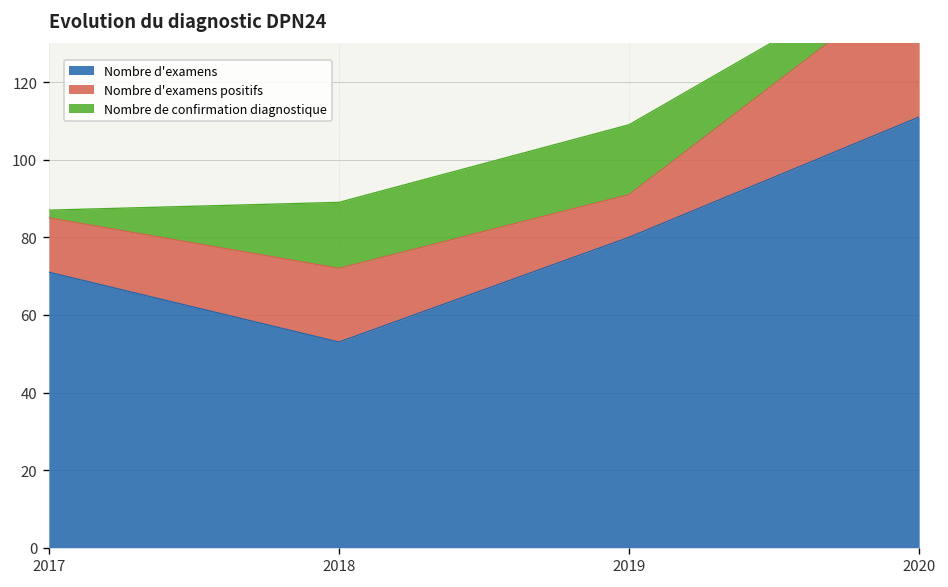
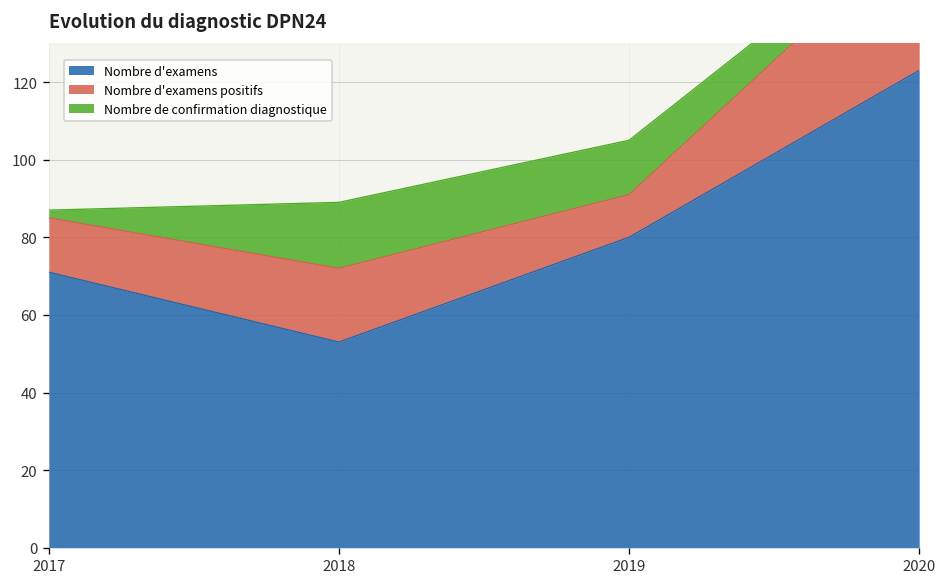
  {
    "Nombre d'examens": {
      "2017": 71,
      "2018": 53,
      "2019": 80,
-     "2020": 111
+     "2020": 123
    },
    "Nombre d'examens positifs": {
      "2017": 14,
      "2018": 19,
      "2019": 11
    },
    "Nombre de confirmation diagnostique": {
      "2017": 2,
      "2018": 17,
-     "2019": 18
+     "2019": 14
    }
  }
